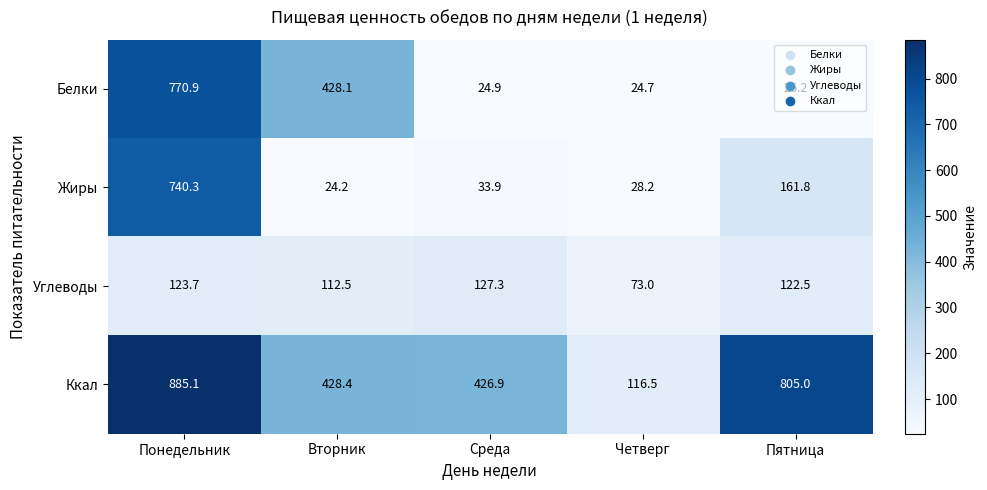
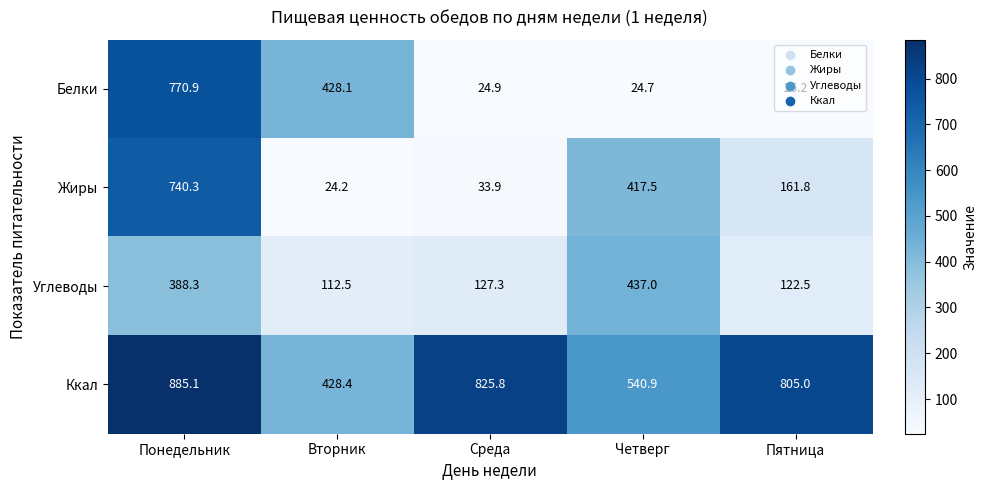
  {
    "Белки": {
      "Понедельник": 770.9,
      "Вторник": 428.1,
      "Среда": 24.9,
      "Четверг": 24.7
    },
    "Жиры": {
      "Понедельник": 740.3,
      "Вторник": 24.2,
      "Среда": 33.9,
-     "Четверг": 28.2,
+     "Четверг": 417.5,
      "Пятница": 161.8
    },
    "Углеводы": {
-     "Понедельник": 123.7,
+     "Понедельник": 388.3,
      "Вторник": 112.5,
      "Среда": 127.3,
-     "Четверг": 73.0,
+     "Четверг": 437.0,
      "Пятница": 122.5
    },
    "Ккал": {
      "Понедельник": 885.1,
      "Вторник": 428.4,
-     "Среда": 426.9,
-     "Четверг": 116.5,
+     "Среда": 825.8,
+     "Четверг": 540.9,
      "Пятница": 805.0
    }
  }
